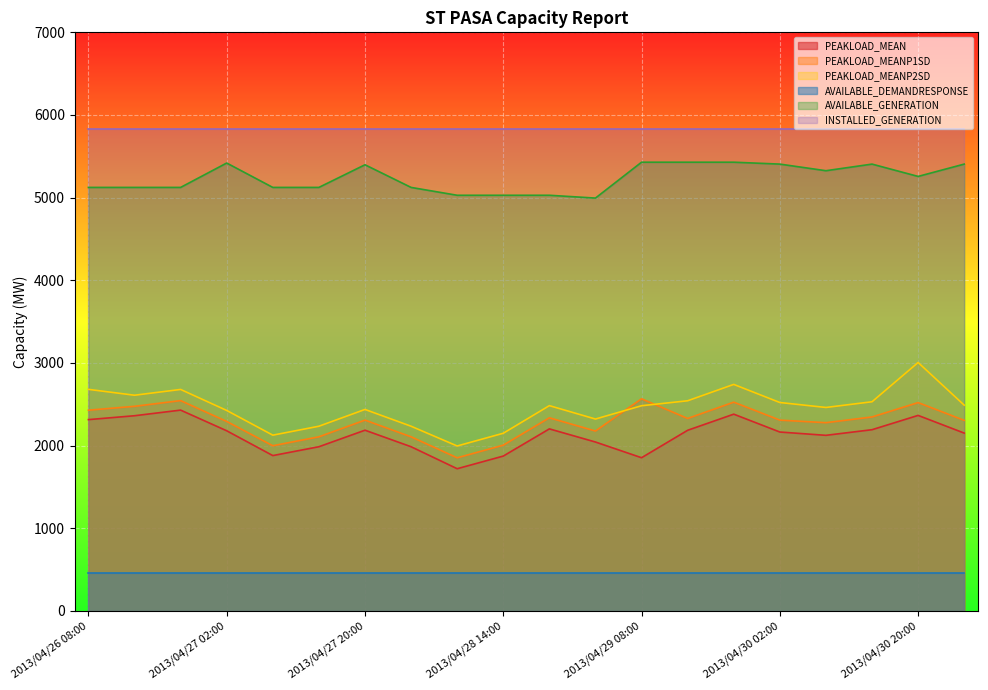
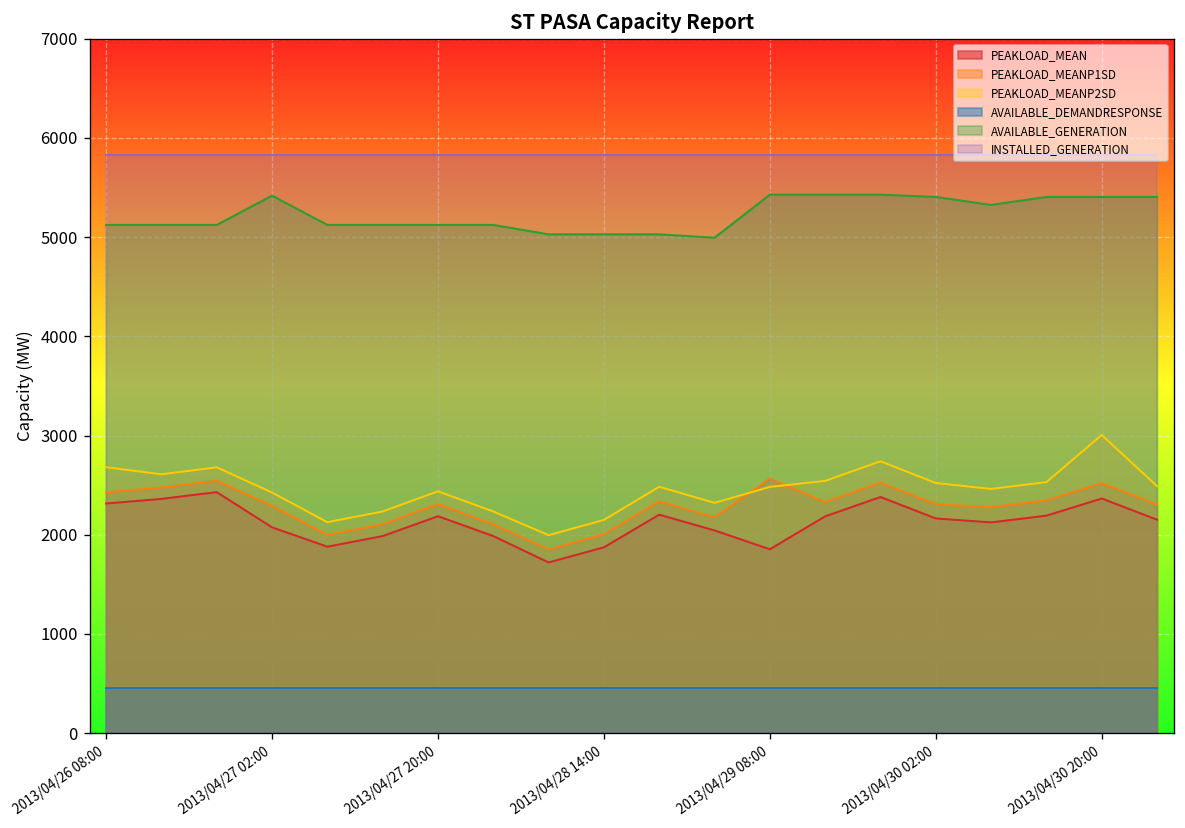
  {
    "PEAKLOAD_MEAN": {
      "2013/04/26 08:00": 2300,
-     "2013/04/27 02:00": 2200,
+     "2013/04/27 02:00": 2100,
      "2013/04/27 20:00": 2200,
      "2013/04/28 14:00": 1900,
      "2013/04/29 08:00": 1900,
      "2013/04/30 02:00": 2200,
      "2013/04/30 20:00": 2400
    },
    "PEAKLOAD_MEANP1SD": {
      "2013/04/26 08:00": 2400,
      "2013/04/27 02:00": 2300,
      "2013/04/27 20:00": 2300,
      "2013/04/28 14:00": 2000,
      "2013/04/29 08:00": 2600,
      "2013/04/30 02:00": 2300,
      "2013/04/30 20:00": 2500
    },
    "PEAKLOAD_MEANP2SD": {
      "2013/04/26 08:00": 2700,
      "2013/04/27 02:00": 2400,
      "2013/04/27 20:00": 2400,
      "2013/04/28 14:00": 2200,
      "2013/04/29 08:00": 2500,
      "2013/04/30 02:00": 2500,
      "2013/04/30 20:00": 3000
    },
    "AVAILABLE_DEMANDRESPONSE": {
      "2013/04/26 08:00": 500,
      "2013/04/27 02:00": 500,
      "2013/04/27 20:00": 500,
      "2013/04/28 14:00": 500,
      "2013/04/29 08:00": 500,
      "2013/04/30 02:00": 500,
      "2013/04/30 20:00": 500
    },
    "AVAILABLE_GENERATION": {
      "2013/04/26 08:00": 5100,
      "2013/04/27 02:00": 5400,
-     "2013/04/27 20:00": 5400,
+     "2013/04/27 20:00": 5100,
      "2013/04/28 14:00": 5000,
      "2013/04/29 08:00": 5400,
      "2013/04/30 02:00": 5400,
-     "2013/04/30 20:00": 5300
+     "2013/04/30 20:00": 5400
    },
    "INSTALLED_GENERATION": {
      "2013/04/26 08:00": 5800,
      "2013/04/27 02:00": 5800,
      "2013/04/27 20:00": 5800,
      "2013/04/28 14:00": 5800,
      "2013/04/29 08:00": 5800,
      "2013/04/30 02:00": 5800
    }
  }
